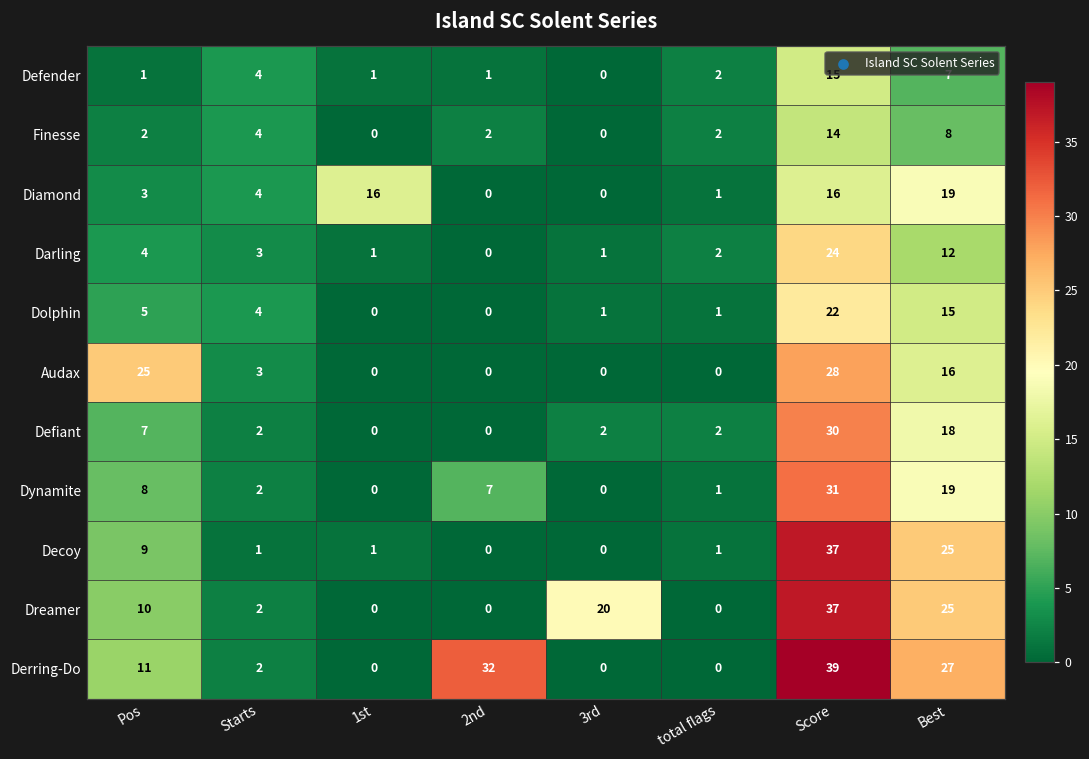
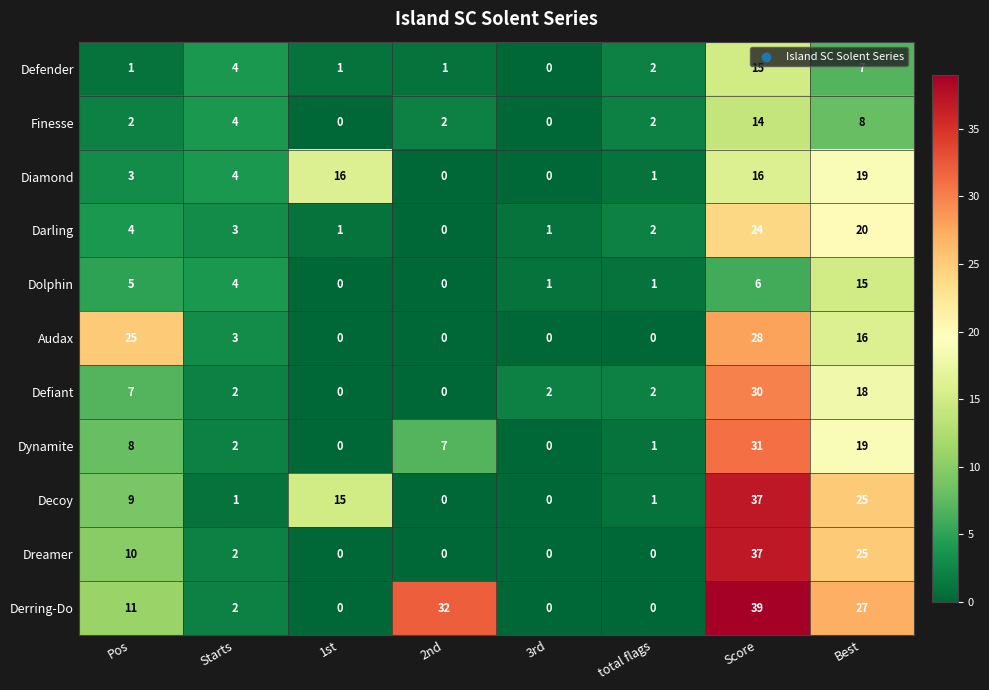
  {
    "Defender": {
      "Pos": 1,
      "Starts": 4,
      "1st": 1,
      "2nd": 1,
      "3rd": 0,
      "total flags": 2
    },
    "Finesse": {
      "Pos": 2,
      "Starts": 4,
      "1st": 0,
      "2nd": 2,
      "3rd": 0,
      "total flags": 2,
      "Score": 14,
      "Best": 8
    },
    "Diamond": {
      "Pos": 3,
      "Starts": 4,
      "1st": 16,
      "2nd": 0,
      "3rd": 0,
      "total flags": 1,
      "Score": 16,
      "Best": 19
    },
    "Darling": {
      "Pos": 4,
      "Starts": 3,
      "1st": 1,
      "2nd": 0,
      "3rd": 1,
      "total flags": 2,
      "Score": 24,
-     "Best": 12
+     "Best": 20
    },
    "Dolphin": {
      "Pos": 5,
      "Starts": 4,
      "1st": 0,
      "2nd": 0,
      "3rd": 1,
      "total flags": 1,
-     "Score": 22,
+     "Score": 6,
      "Best": 15
    },
    "Audax": {
      "Pos": 25,
      "Starts": 3,
      "1st": 0,
      "2nd": 0,
      "3rd": 0,
      "total flags": 0,
      "Score": 28,
      "Best": 16
    },
    "Defiant": {
      "Pos": 7,
      "Starts": 2,
      "1st": 0,
      "2nd": 0,
      "3rd": 2,
      "total flags": 2,
      "Score": 30,
      "Best": 18
    },
    "Dynamite": {
      "Pos": 8,
      "Starts": 2,
      "1st": 0,
      "2nd": 7,
      "3rd": 0,
      "total flags": 1,
      "Score": 31,
      "Best": 19
    },
    "Decoy": {
      "Pos": 9,
      "Starts": 1,
-     "1st": 1,
+     "1st": 15,
      "2nd": 0,
      "3rd": 0,
      "total flags": 1,
      "Score": 37,
      "Best": 25
    },
    "Dreamer": {
      "Pos": 10,
      "Starts": 2,
      "1st": 0,
      "2nd": 0,
-     "3rd": 20,
+     "3rd": 0,
      "total flags": 0,
      "Score": 37,
      "Best": 25
    },
    "Derring-Do": {
      "Pos": 11,
      "Starts": 2,
      "1st": 0,
      "2nd": 32,
      "3rd": 0,
      "total flags": 0,
      "Score": 39,
      "Best": 27
    }
  }
